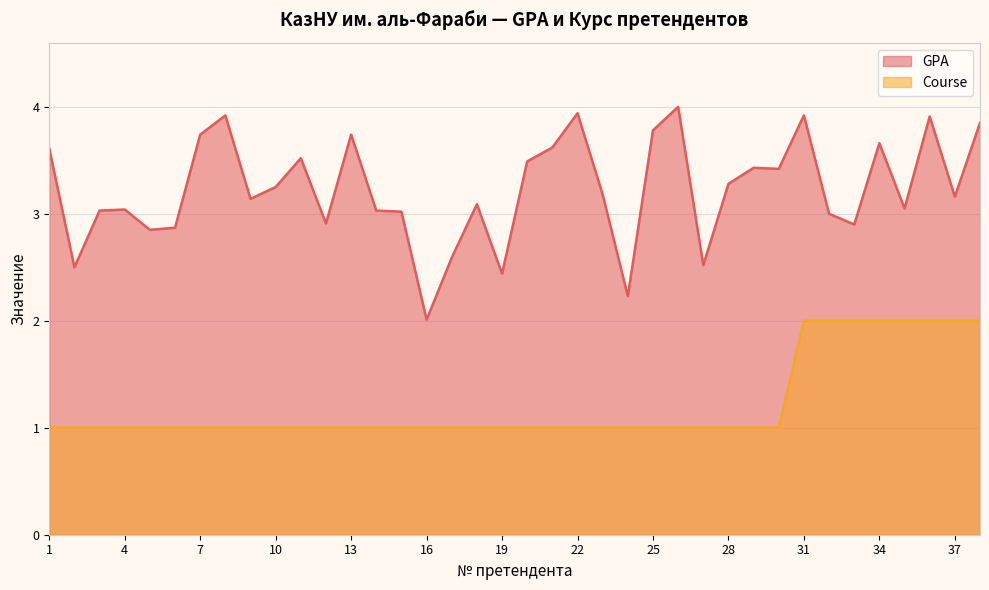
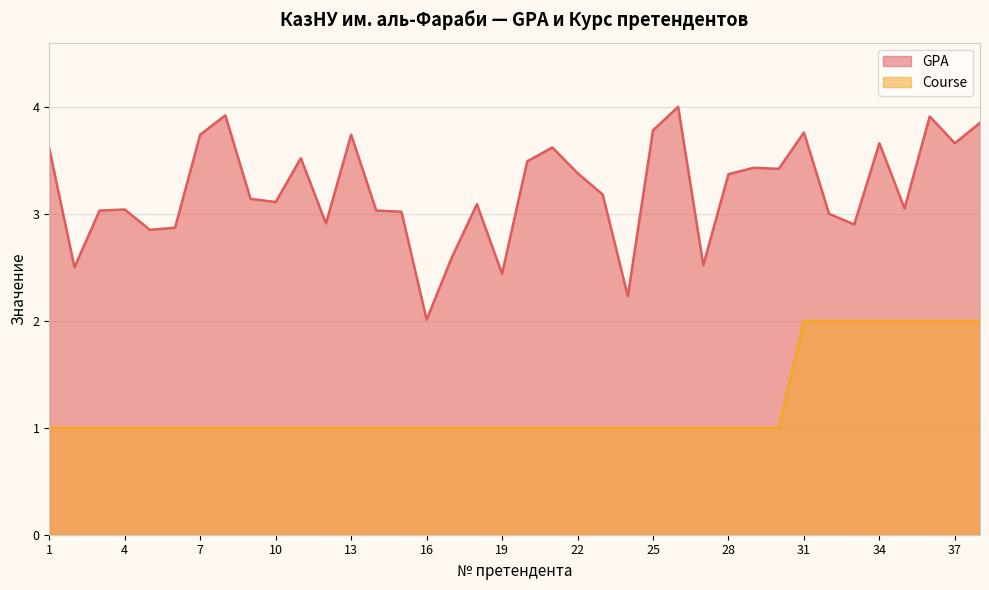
  {
    "GPA": {
      "1": 3.61,
      "4": 3.04,
      "7": 3.74,
-     "10": 3.25,
+     "10": 3.11,
      "13": 3.74,
      "16": 2.01,
      "19": 2.44,
-     "22": 3.94,
+     "22": 3.38,
      "25": 3.78,
-     "28": 3.28,
-     "31": 3.92,
+     "28": 3.37,
+     "31": 3.76,
      "34": 3.66,
-     "37": 3.16
+     "37": 3.66
    },
    "Course": {
      "1": 1.00,
      "4": 1.00,
      "7": 1.00,
      "10": 1.00,
      "13": 1.00,
      "16": 1.00,
      "19": 1.00,
      "22": 1.00,
      "25": 1.00,
      "28": 1.00,
      "31": 2.00,
      "34": 2.00,
      "37": 2.00
    }
  }
